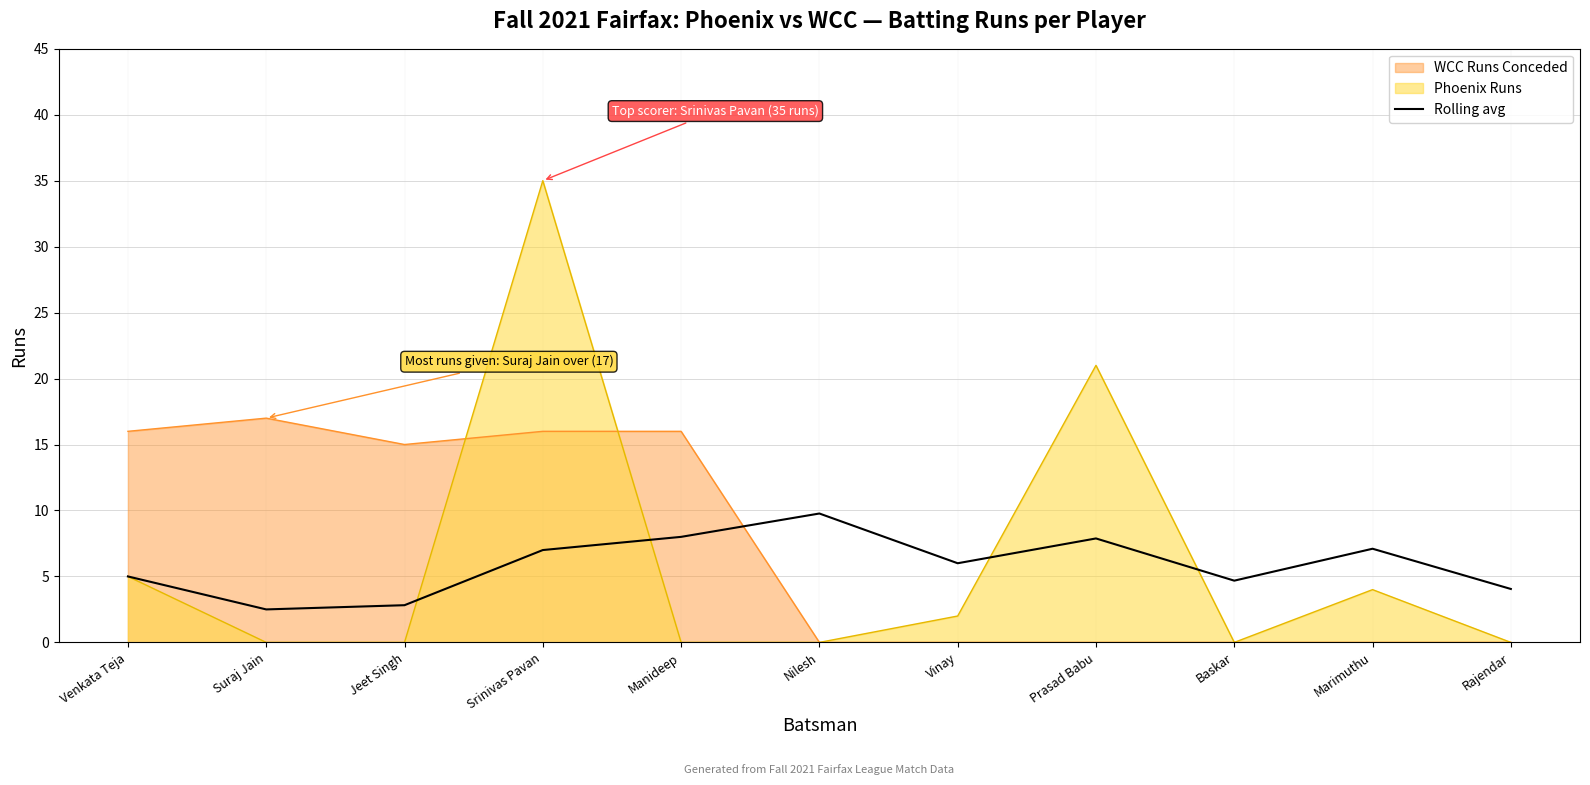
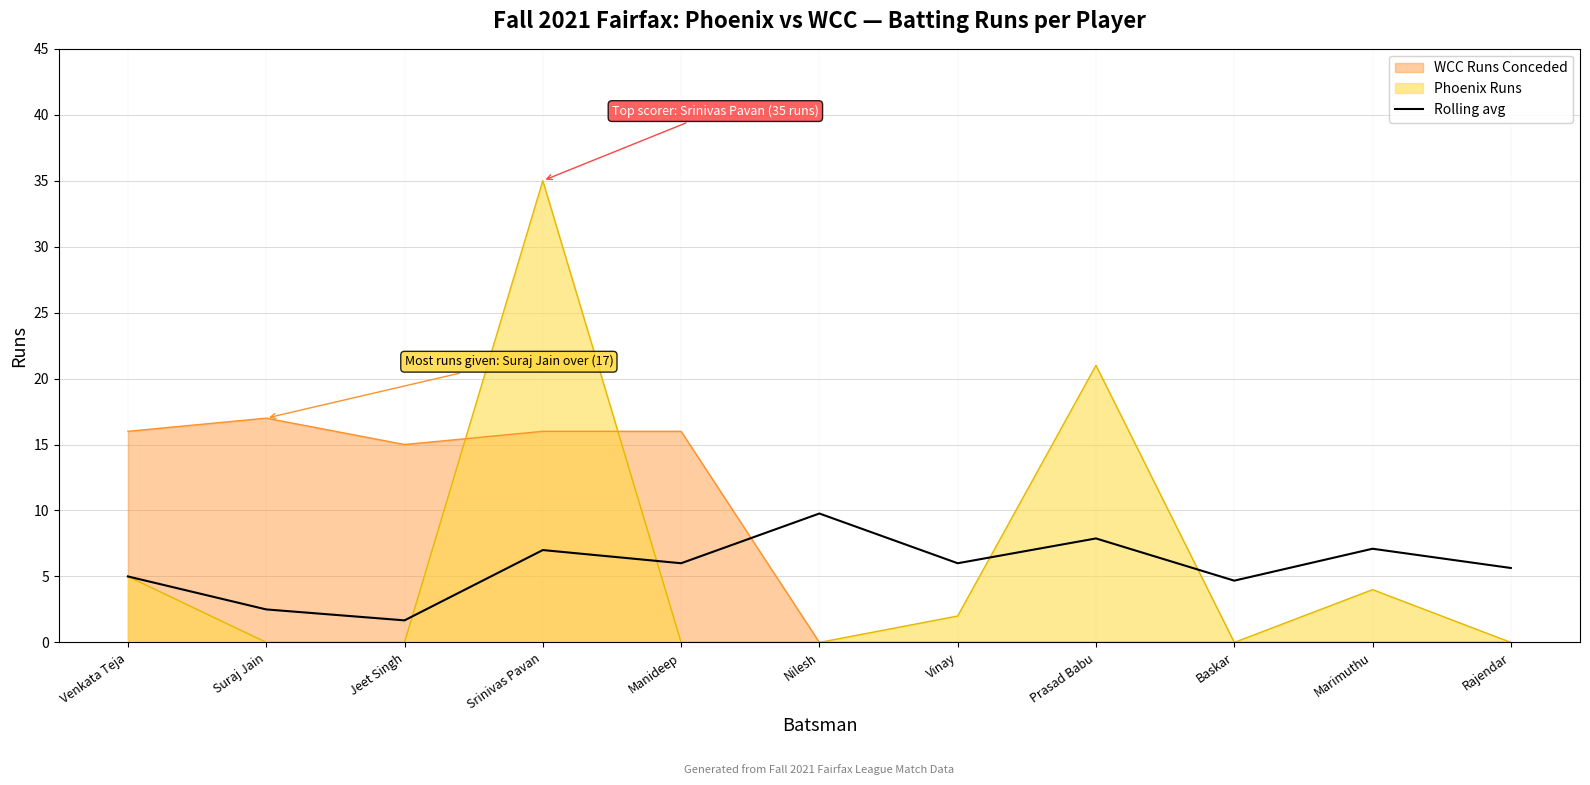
  {
    "Rolling avg": {
      "Suraj Jain": 2.5,
-     "Jeet Singh": 2.8,
+     "Jeet Singh": 1.7,
      "Srinivas Pavan": 7.0,
-     "Manideep": 8,
+     "Manideep": 6,
      "Nilesh": 9.8,
      "Vinay": 6.0,
      "Prasad Babu": 7.9,
      "Baskar": 4.7,
      "Marimuthu": 7.1,
-     "Rajendar": 4.1
+     "Rajendar": 5.6
    }
  }
